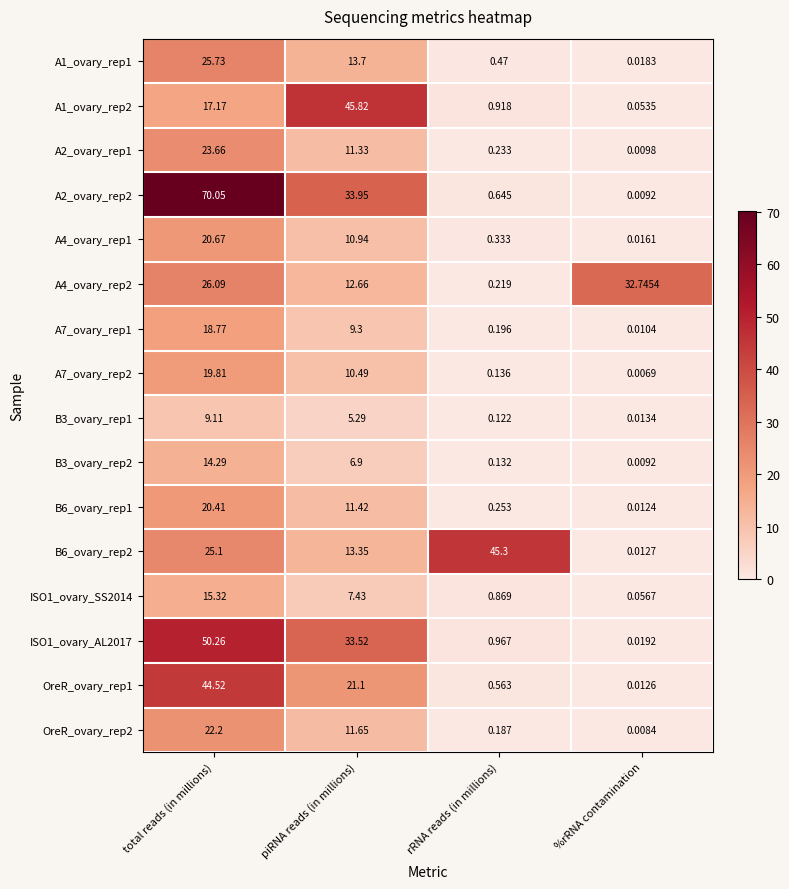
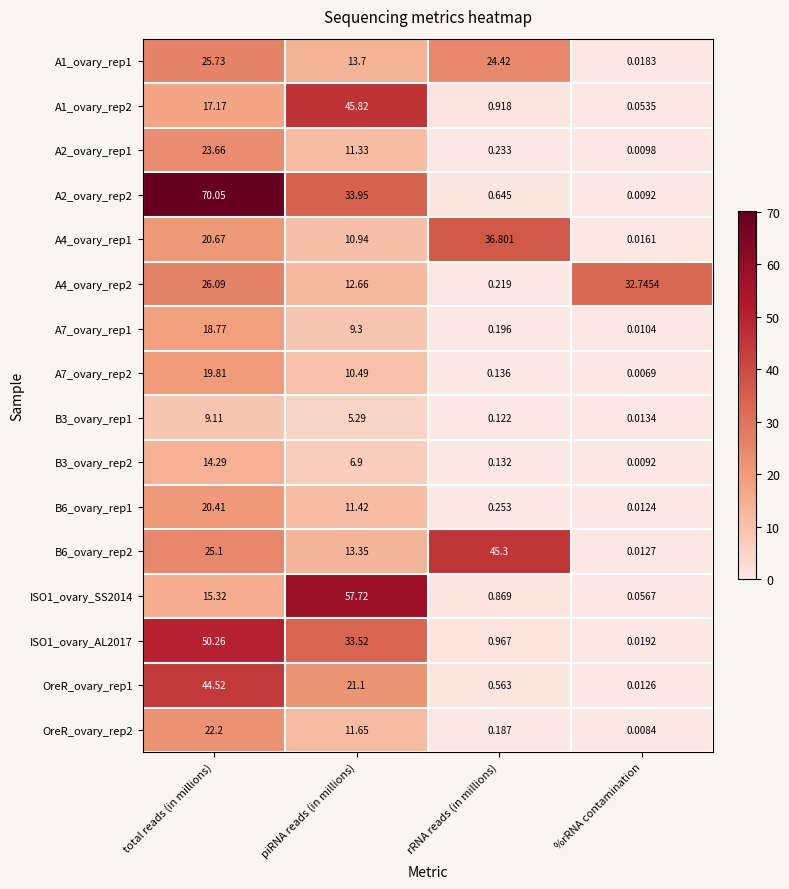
  {
    "A1_ovary_rep1": {
      "total reads (in millions)": 25.73,
      "piRNA reads (in millions)": 13.7,
-     "rRNA reads (in millions)": 0.47,
+     "rRNA reads (in millions)": 24.42,
      "%rRNA contamination": 0.0183
    },
    "A1_ovary_rep2": {
      "total reads (in millions)": 17.17,
      "piRNA reads (in millions)": 45.82,
      "rRNA reads (in millions)": 0.918,
      "%rRNA contamination": 0.0535
    },
    "A2_ovary_rep1": {
      "total reads (in millions)": 23.66,
      "piRNA reads (in millions)": 11.33,
      "rRNA reads (in millions)": 0.233,
      "%rRNA contamination": 0.0098
    },
    "A2_ovary_rep2": {
      "total reads (in millions)": 70.05,
      "piRNA reads (in millions)": 33.95,
      "rRNA reads (in millions)": 0.645,
      "%rRNA contamination": 0.0092
    },
    "A4_ovary_rep1": {
      "total reads (in millions)": 20.67,
      "piRNA reads (in millions)": 10.94,
-     "rRNA reads (in millions)": 0.333,
+     "rRNA reads (in millions)": 36.801,
      "%rRNA contamination": 0.0161
    },
    "A4_ovary_rep2": {
      "total reads (in millions)": 26.09,
      "piRNA reads (in millions)": 12.66,
      "rRNA reads (in millions)": 0.219,
      "%rRNA contamination": 32.7454
    },
    "A7_ovary_rep1": {
      "total reads (in millions)": 18.77,
      "piRNA reads (in millions)": 9.3,
      "rRNA reads (in millions)": 0.196,
      "%rRNA contamination": 0.0104
    },
    "A7_ovary_rep2": {
      "total reads (in millions)": 19.81,
      "piRNA reads (in millions)": 10.49,
      "rRNA reads (in millions)": 0.136,
      "%rRNA contamination": 0.0069
    },
    "B3_ovary_rep1": {
      "total reads (in millions)": 9.11,
      "piRNA reads (in millions)": 5.29,
      "rRNA reads (in millions)": 0.122,
      "%rRNA contamination": 0.0134
    },
    "B3_ovary_rep2": {
      "total reads (in millions)": 14.29,
      "piRNA reads (in millions)": 6.9,
      "rRNA reads (in millions)": 0.132,
      "%rRNA contamination": 0.0092
    },
    "B6_ovary_rep1": {
      "total reads (in millions)": 20.41,
      "piRNA reads (in millions)": 11.42,
      "rRNA reads (in millions)": 0.253,
      "%rRNA contamination": 0.0124
    },
    "B6_ovary_rep2": {
      "total reads (in millions)": 25.1,
      "piRNA reads (in millions)": 13.35,
      "rRNA reads (in millions)": 45.3,
      "%rRNA contamination": 0.0127
    },
    "ISO1_ovary_SS2014": {
      "total reads (in millions)": 15.32,
-     "piRNA reads (in millions)": 7.43,
+     "piRNA reads (in millions)": 57.72,
      "rRNA reads (in millions)": 0.869,
      "%rRNA contamination": 0.0567
    },
    "ISO1_ovary_AL2017": {
      "total reads (in millions)": 50.26,
      "piRNA reads (in millions)": 33.52,
      "rRNA reads (in millions)": 0.967,
      "%rRNA contamination": 0.0192
    },
    "OreR_ovary_rep1": {
      "total reads (in millions)": 44.52,
      "piRNA reads (in millions)": 21.1,
      "rRNA reads (in millions)": 0.563,
      "%rRNA contamination": 0.0126
    },
    "OreR_ovary_rep2": {
      "total reads (in millions)": 22.2,
      "piRNA reads (in millions)": 11.65,
      "rRNA reads (in millions)": 0.187,
      "%rRNA contamination": 0.0084
    }
  }
